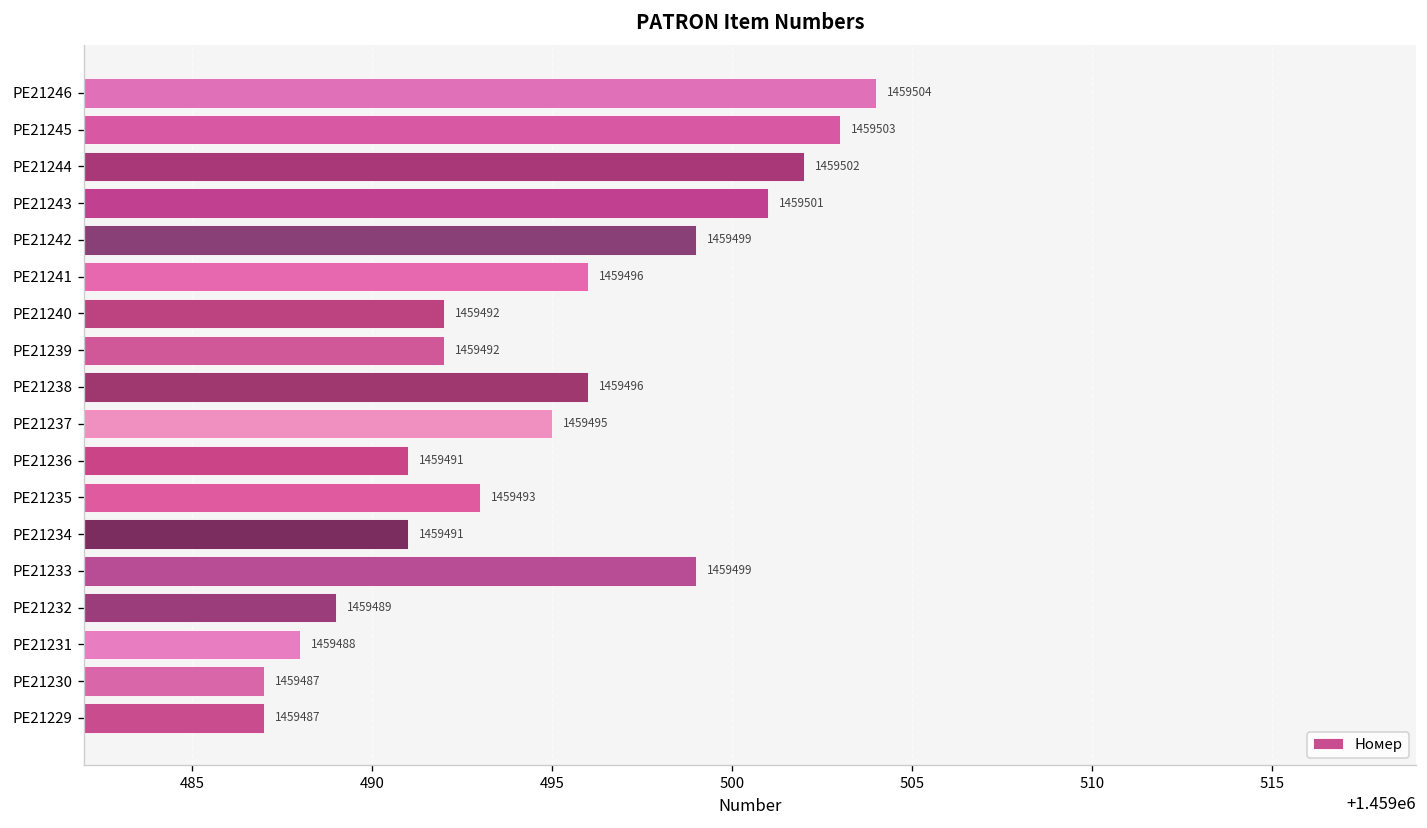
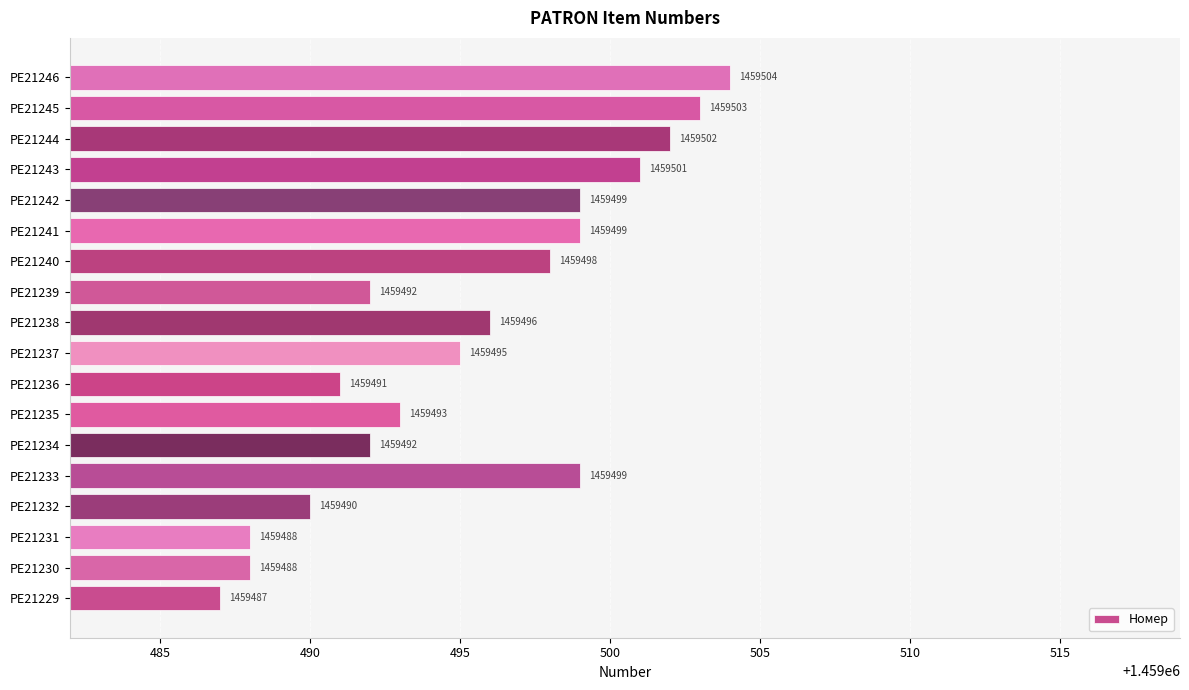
  {
    "PE21246": 1459504,
    "PE21245": 1459503,
    "PE21244": 1459502,
    "PE21243": 1459501,
    "PE21242": 1459499,
-   "PE21241": 1459496,
-   "PE21240": 1459492,
+   "PE21241": 1459499,
+   "PE21240": 1459498,
    "PE21239": 1459492,
    "PE21238": 1459496,
    "PE21237": 1459495,
    "PE21236": 1459491,
    "PE21235": 1459493,
-   "PE21234": 1459491,
+   "PE21234": 1459492,
    "PE21233": 1459499,
-   "PE21232": 1459489,
+   "PE21232": 1459490,
    "PE21231": 1459488,
-   "PE21230": 1459487,
+   "PE21230": 1459488,
    "PE21229": 1459487
  }
